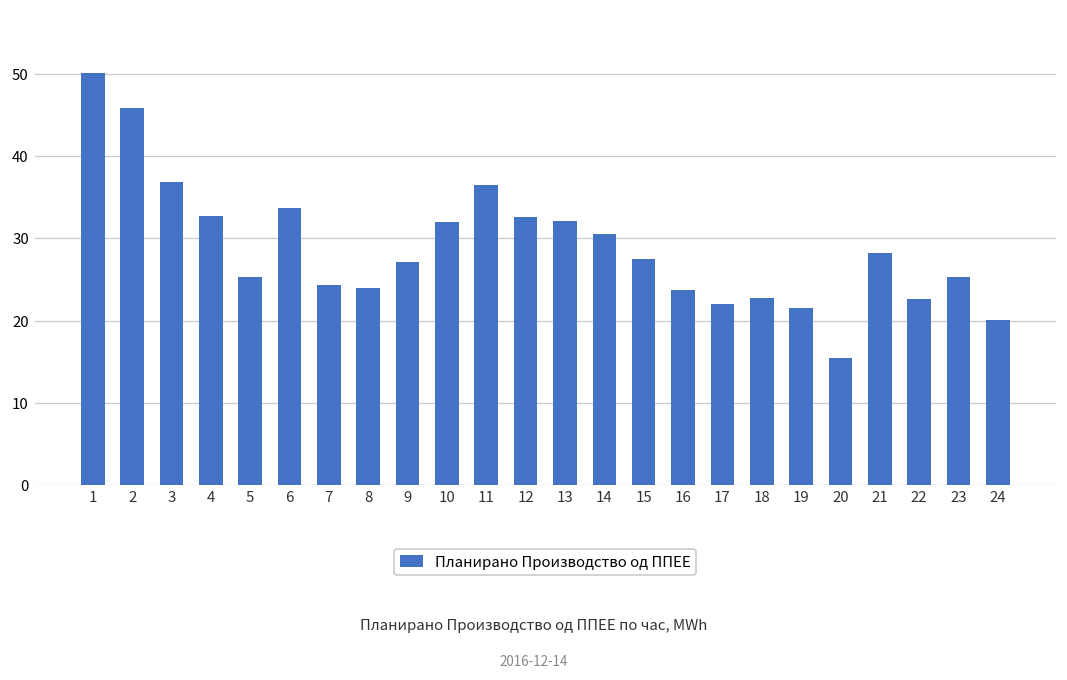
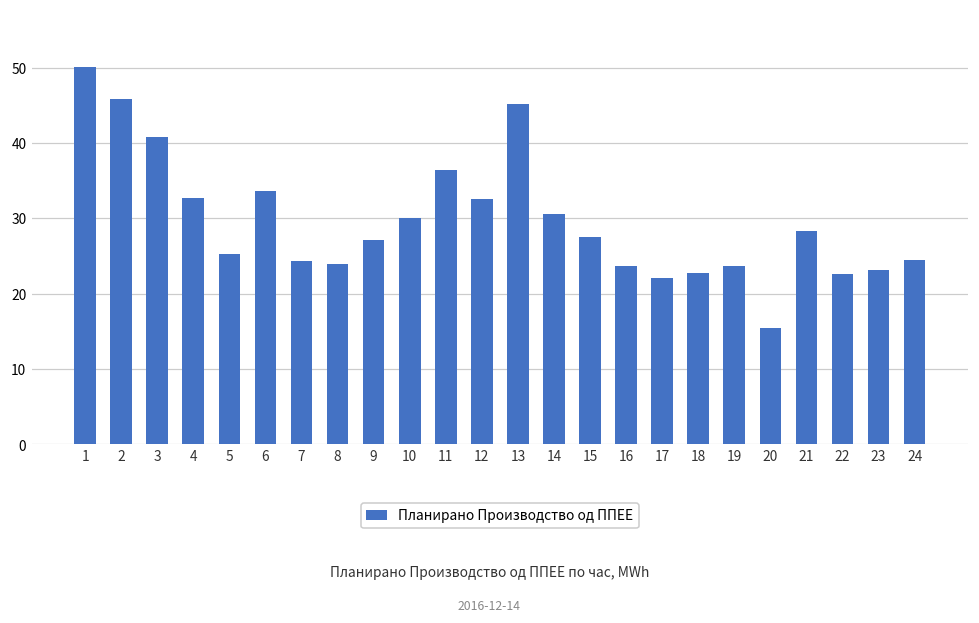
  {
    "1": 50,
    "2": 46,
-   "3": 37,
+   "3": 41,
    "4": 33,
    "5": 25,
    "6": 34,
    "7": 24,
    "8": 24,
    "9": 27,
-   "10": 32,
+   "10": 30,
    "11": 36,
    "12": 33,
-   "13": 32,
+   "13": 45,
    "14": 31,
    "15": 28,
    "16": 24,
    "17": 22,
    "18": 23,
-   "19": 22,
+   "19": 24,
    "20": 15,
    "21": 28,
    "22": 23,
-   "23": 25,
-   "24": 20
+   "23": 23,
+   "24": 24
  }
